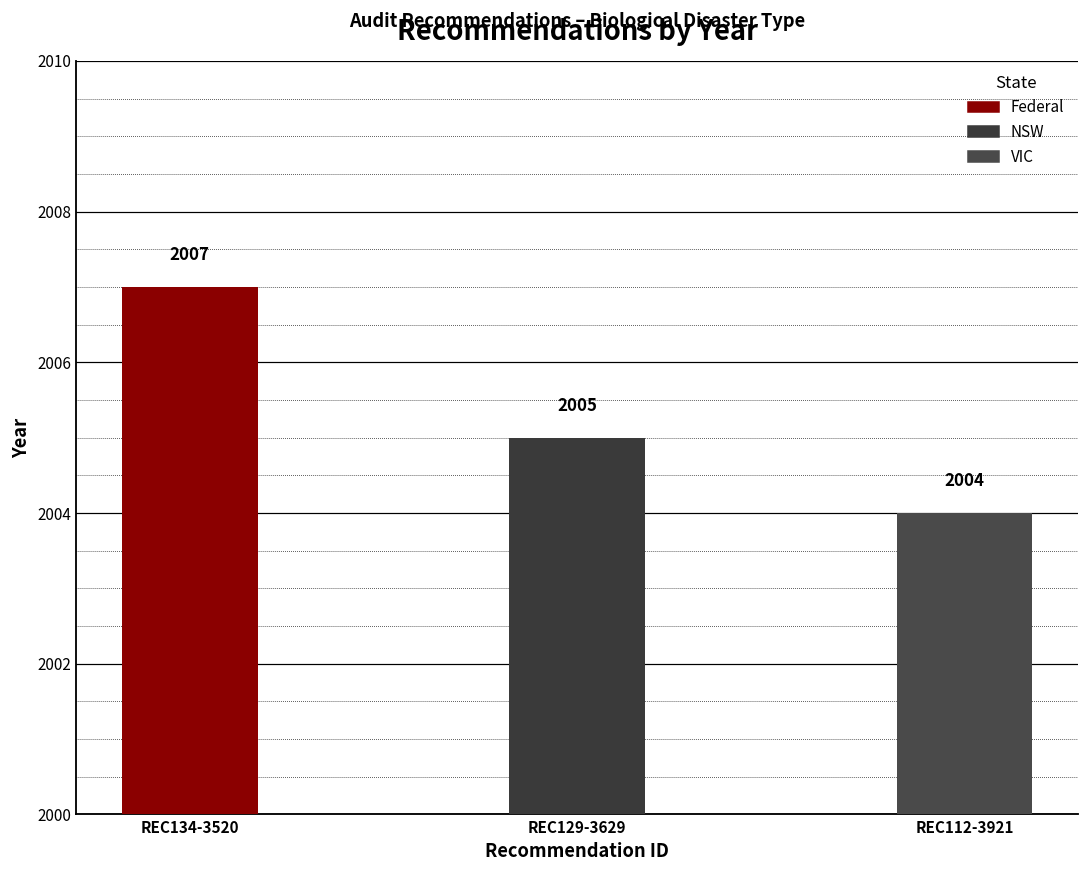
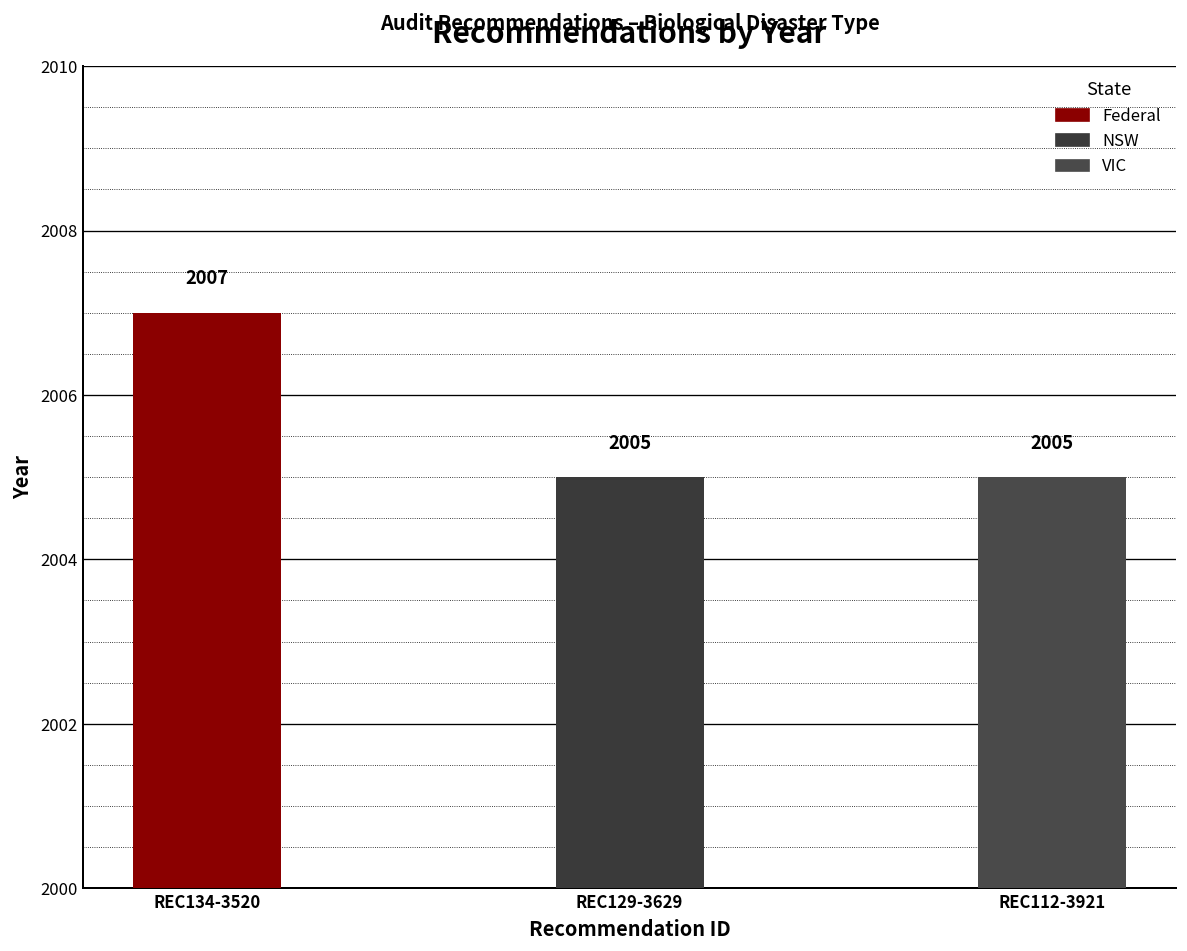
  {
    "REC134-3520": 2007,
    "REC129-3629": 2005,
-   "REC112-3921": 2004
+   "REC112-3921": 2005
  }
